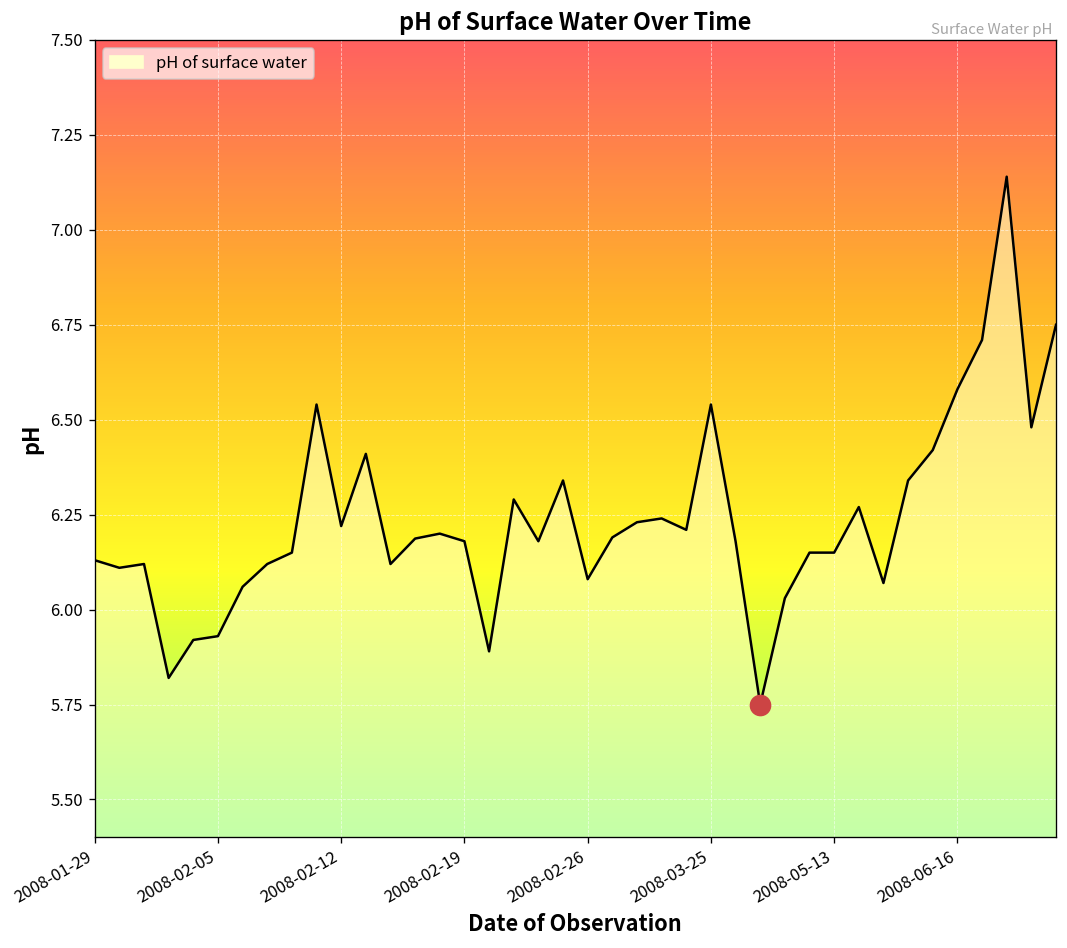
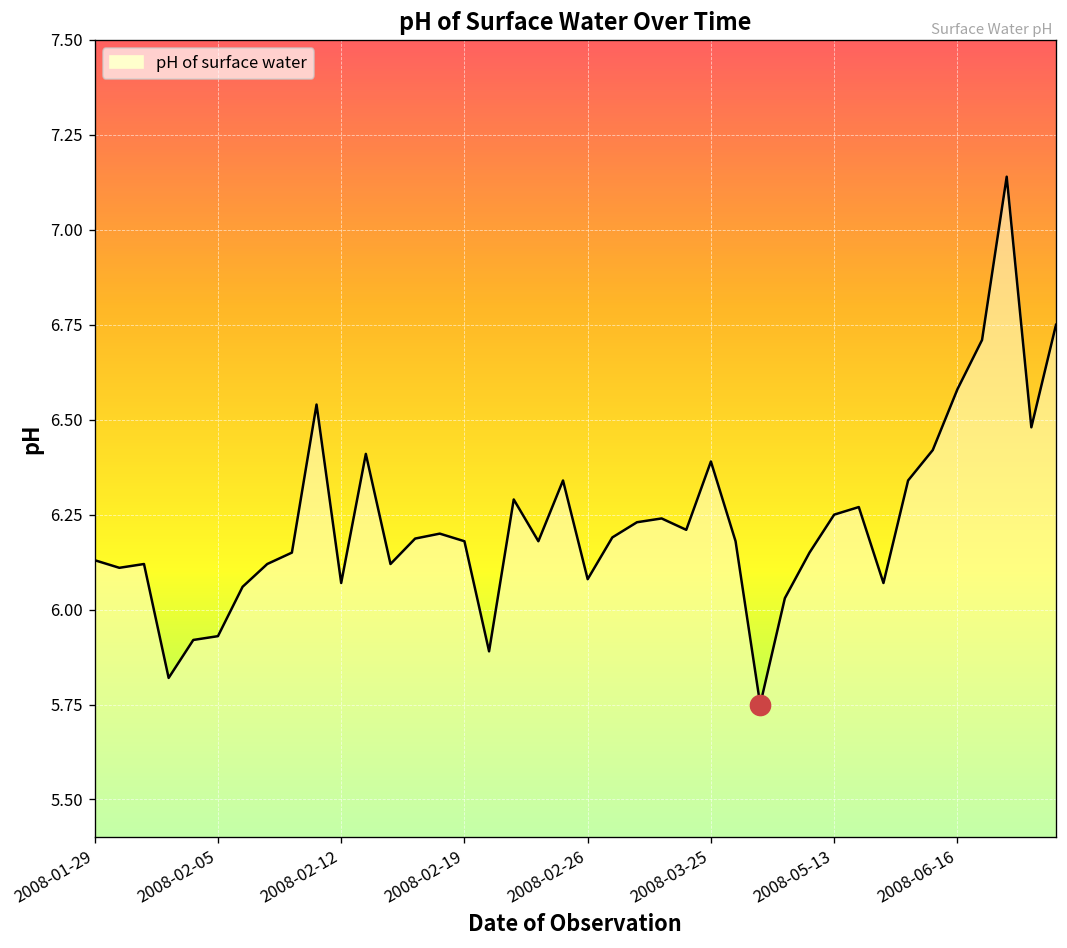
  {
    "pH of surface water": {
      "2008-01-29": 6.13,
      "2008-02-05": 5.93,
-     "2008-02-12": 6.22,
+     "2008-02-12": 6.07,
      "2008-02-19": 6.18,
      "2008-02-26": 6.08,
-     "2008-03-25": 6.54,
-     "2008-05-13": 6.15,
+     "2008-03-25": 6.39,
+     "2008-05-13": 6.25,
      "2008-06-16": 6.58
    }
  }
